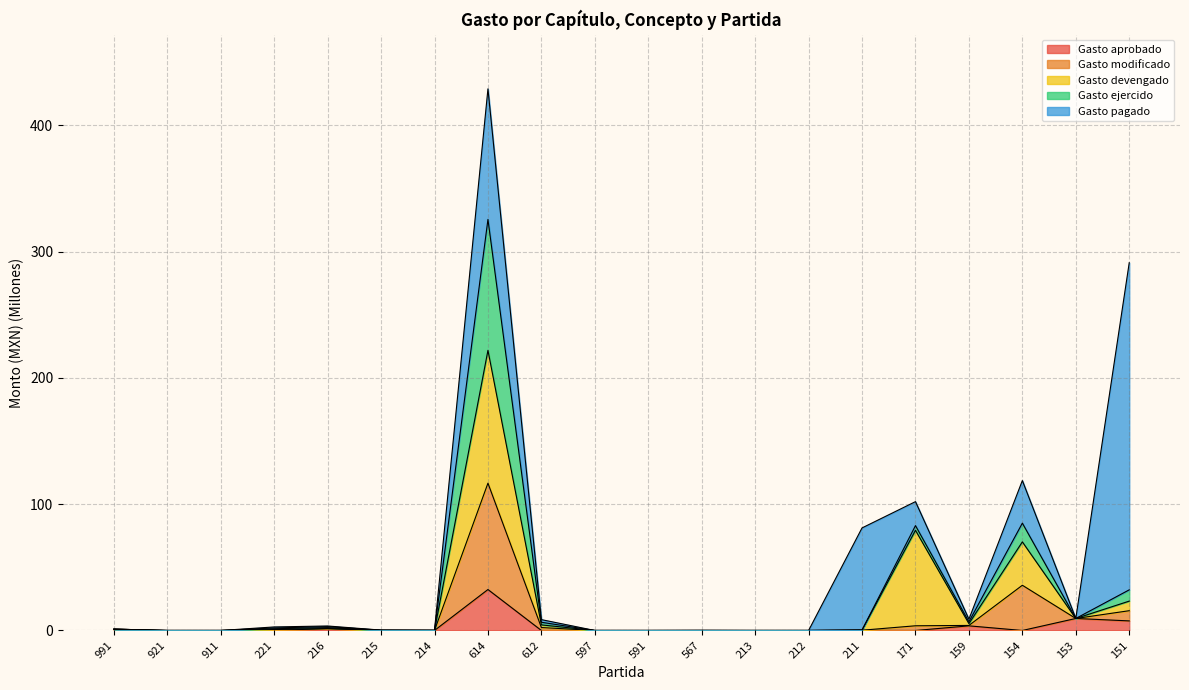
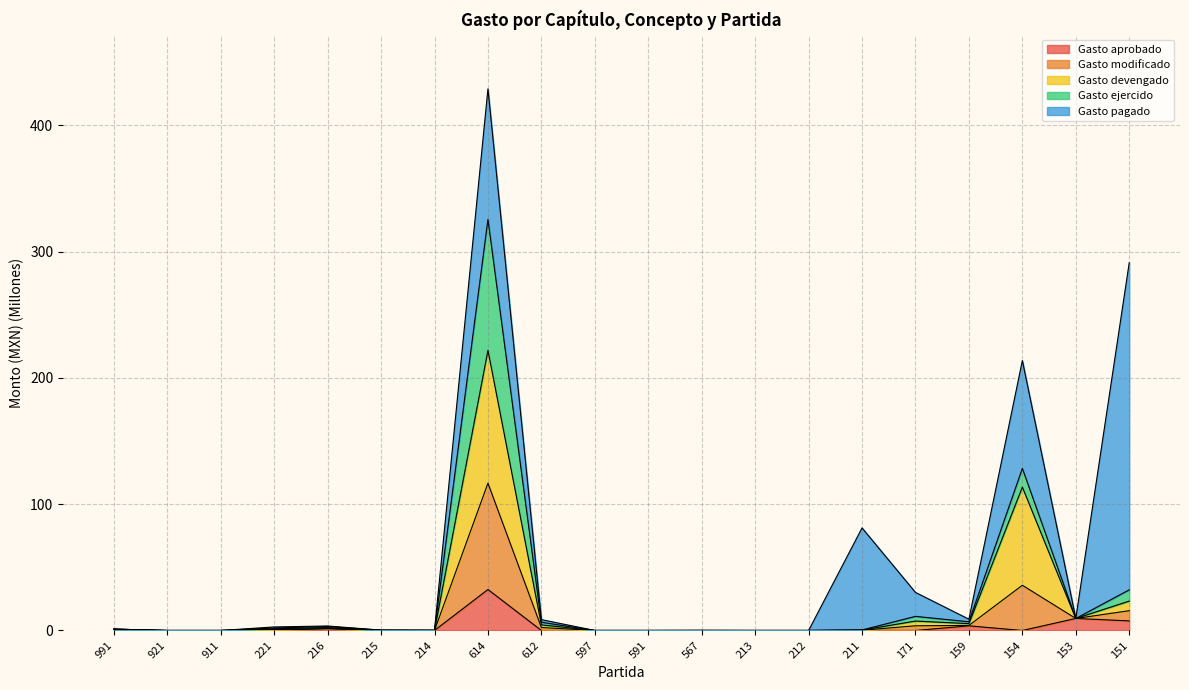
  {
    "Gasto devengado": {
      "614": 105,
      "612": 2,
-     "171": 76,
-     "154": 34,
+     "171": 4,
+     "154": 78,
      "151": 8
    },
    "Gasto ejercido": {
      "614": 104,
      "612": 2,
      "171": 4,
      "154": 15,
      "151": 9
    },
    "Gasto pagado": {
      "614": 103,
      "612": 2,
      "211": 81,
      "171": 19,
      "159": 2,
-     "154": 34,
+     "154": 85,
      "151": 259
    }
  }
